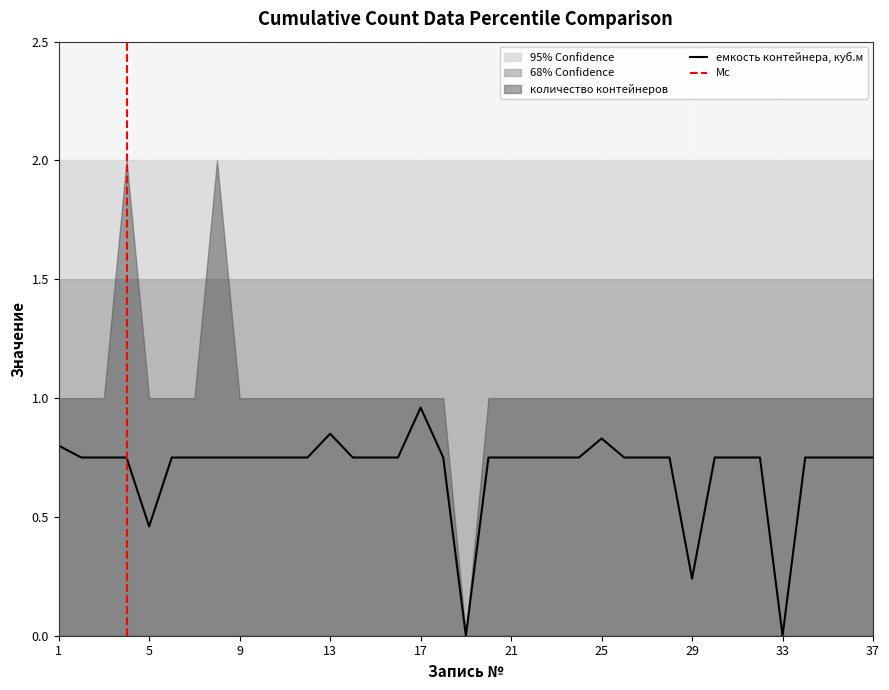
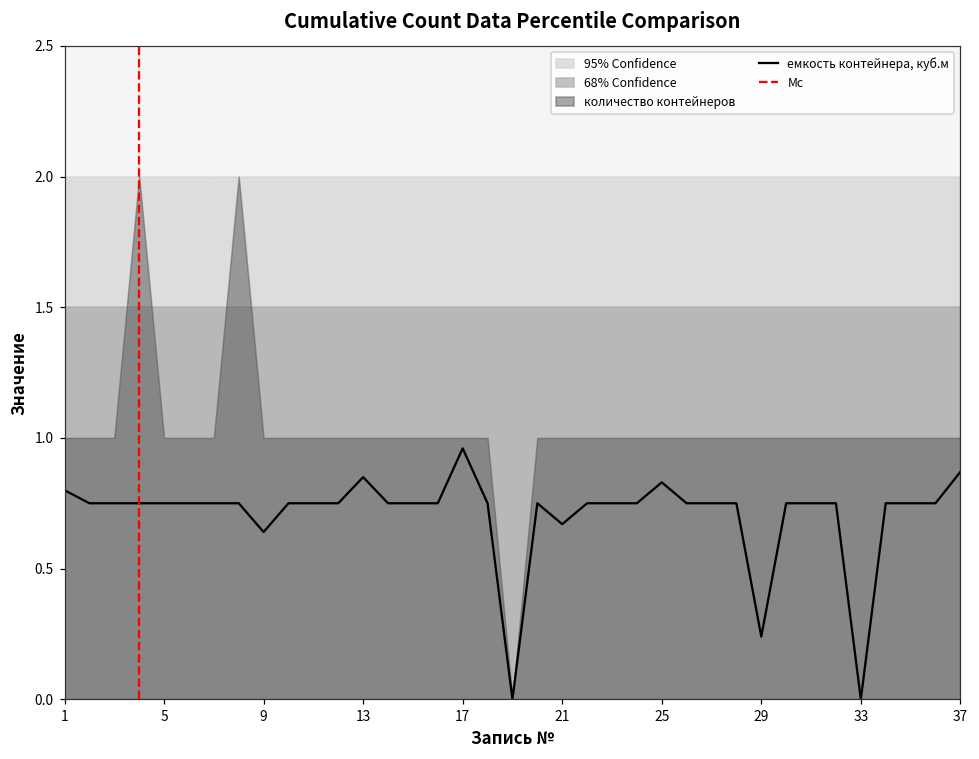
  {
    "емкость контейнера, куб.м": {
      "1": 0.80,
-     "5": 0.46,
-     "9": 0.75,
+     "5": 0.75,
+     "9": 0.64,
      "13": 0.85,
      "17": 0.96,
-     "21": 0.75,
+     "21": 0.67,
      "25": 0.83,
      "29": 0.24,
      "33": 0.00,
-     "37": 0.75
+     "37": 0.87
    },
    "95% Confidence": {
      "1": 2.00,
      "5": 2.00,
      "9": 2.00,
      "13": 2.00,
      "17": 2.00,
      "21": 2.00,
      "25": 2.00,
      "29": 2.00,
      "33": 2.00,
      "37": 2.00
    },
    "68% Confidence": {
      "1": 1.50,
      "5": 1.50,
      "9": 1.50,
      "13": 1.50,
      "17": 1.50,
      "21": 1.50,
      "25": 1.50,
      "29": 1.50,
      "33": 1.50,
      "37": 1.50
    },
    "количество контейнеров": {
      "1": 1.00,
      "5": 1.00,
      "9": 1.00,
      "13": 1.00,
      "17": 1.00,
      "21": 1.00,
      "25": 1.00,
      "29": 1.00,
      "33": 1.00,
      "37": 1.00
    }
  }
